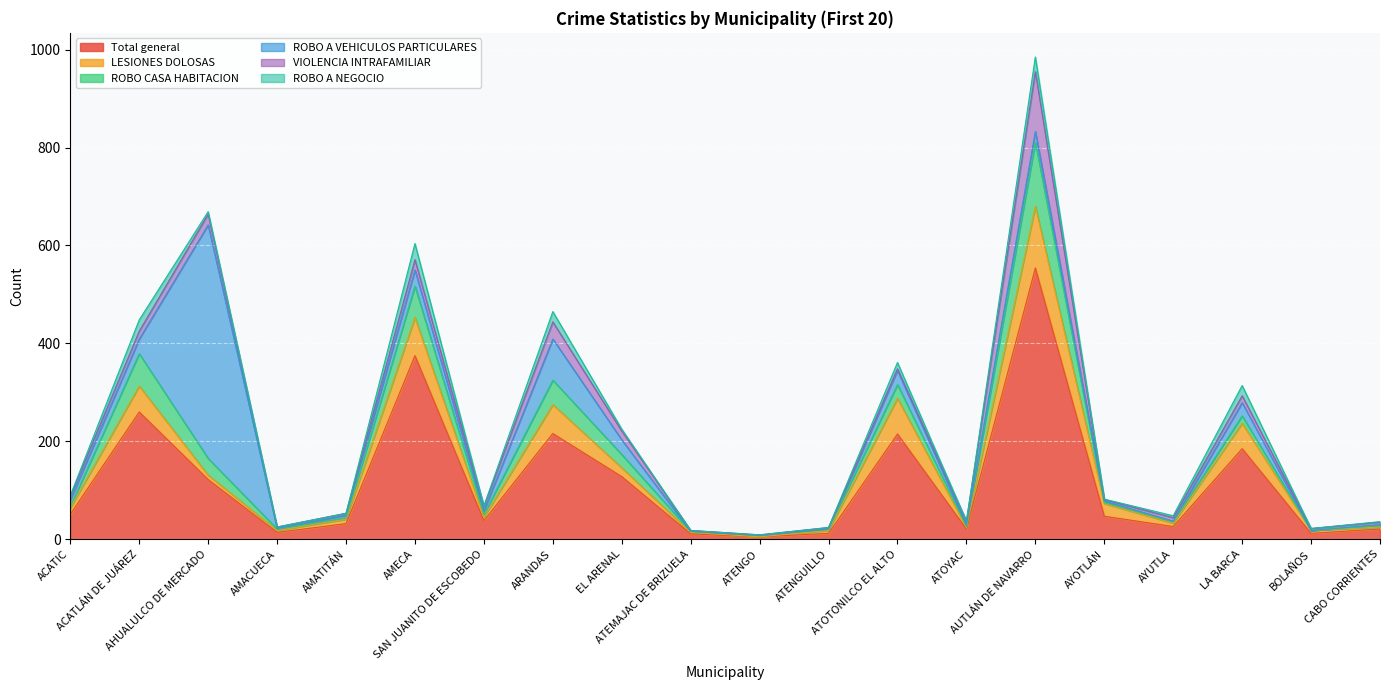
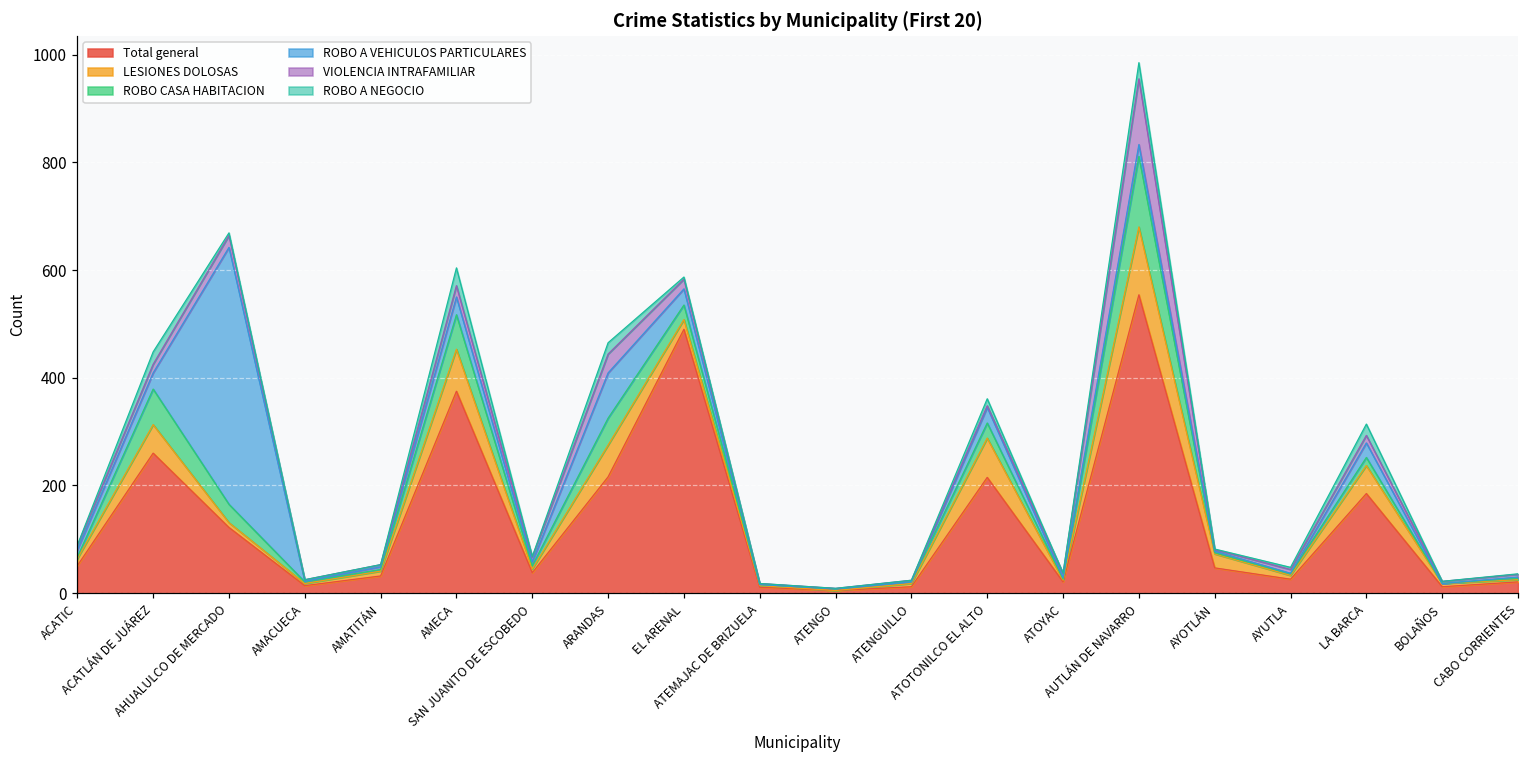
  {
    "Total general": {
      "ACATIC": 50,
      "ACATLÁN DE JUÁREZ": 260,
      "AHUALULCO DE MERCADO": 120,
      "AMATITÁN": 30,
      "AMECA": 380,
      "SAN JUANITO DE ESCOBEDO": 40,
      "ARANDAS": 220,
-     "EL ARENAL": 130,
+     "EL ARENAL": 490,
      "ATENGUILLO": 10,
      "ATOTONILCO EL ALTO": 220,
      "AUTLÁN DE NAVARRO": 550,
      "AYOTLÁN": 50,
      "AYUTLA": 30,
      "LA BARCA": 190,
      "BOLAÑOS": 10
    },
    "LESIONES DOLOSAS": {
      "ACATLÁN DE JUÁREZ": 50,
      "AHUALULCO DE MERCADO": 10,
      "AMECA": 80,
      "SAN JUANITO DE ESCOBEDO": 10,
      "ARANDAS": 60,
      "EL ARENAL": 20,
      "ATOTONILCO EL ALTO": 70,
      "AUTLÁN DE NAVARRO": 130,
      "LA BARCA": 50
    },
    "ROBO A VEHICULOS PARTICULARES": {
      "ACATIC": 10,
      "ACATLÁN DE JUÁREZ": 30,
      "AHUALULCO DE MERCADO": 480,
      "AMECA": 30,
      "SAN JUANITO DE ESCOBEDO": 10,
      "ARANDAS": 80,
      "EL ARENAL": 30,
      "AUTLÁN DE NAVARRO": 20,
      "LA BARCA": 30
    },
    "VIOLENCIA INTRAFAMILIAR": {
      "ACATLÁN DE JUÁREZ": 20,
      "AMECA": 20,
      "ARANDAS": 40,
      "AUTLÁN DE NAVARRO": 120,
      "LA BARCA": 10
    }
  }
